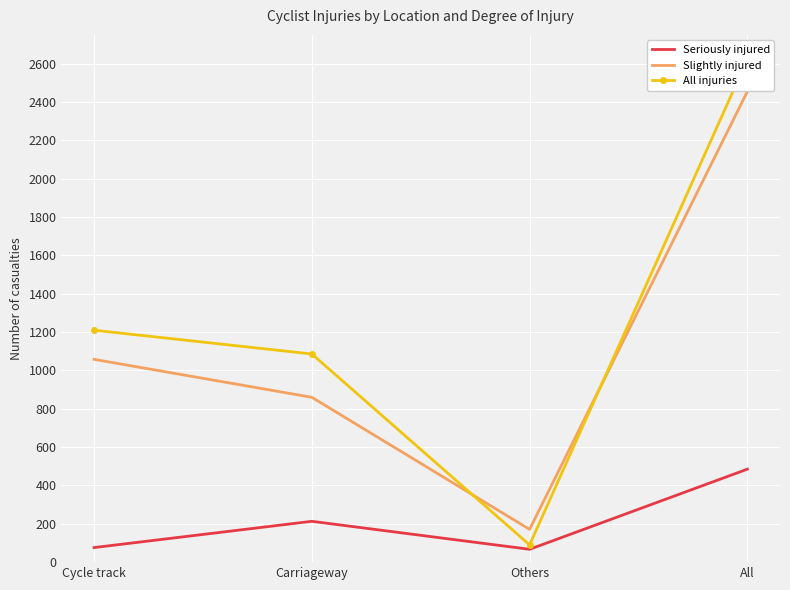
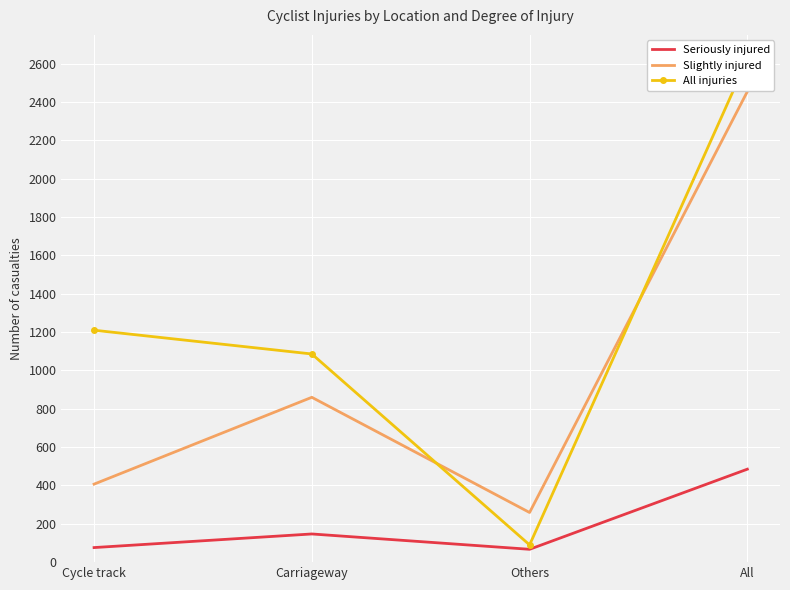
  {
    "Seriously injured": {
      "Cycle track": 80,
-     "Carriageway": 210,
+     "Carriageway": 150,
      "Others": 70,
      "All": 490
    },
    "Slightly injured": {
-     "Cycle track": 1060,
+     "Cycle track": 410,
      "Carriageway": 860,
-     "Others": 170,
+     "Others": 260,
      "All": 2460
    },
    "All injuries": {
      "Cycle track": 1210,
      "Carriageway": 1090,
      "Others": 90
    }
  }
